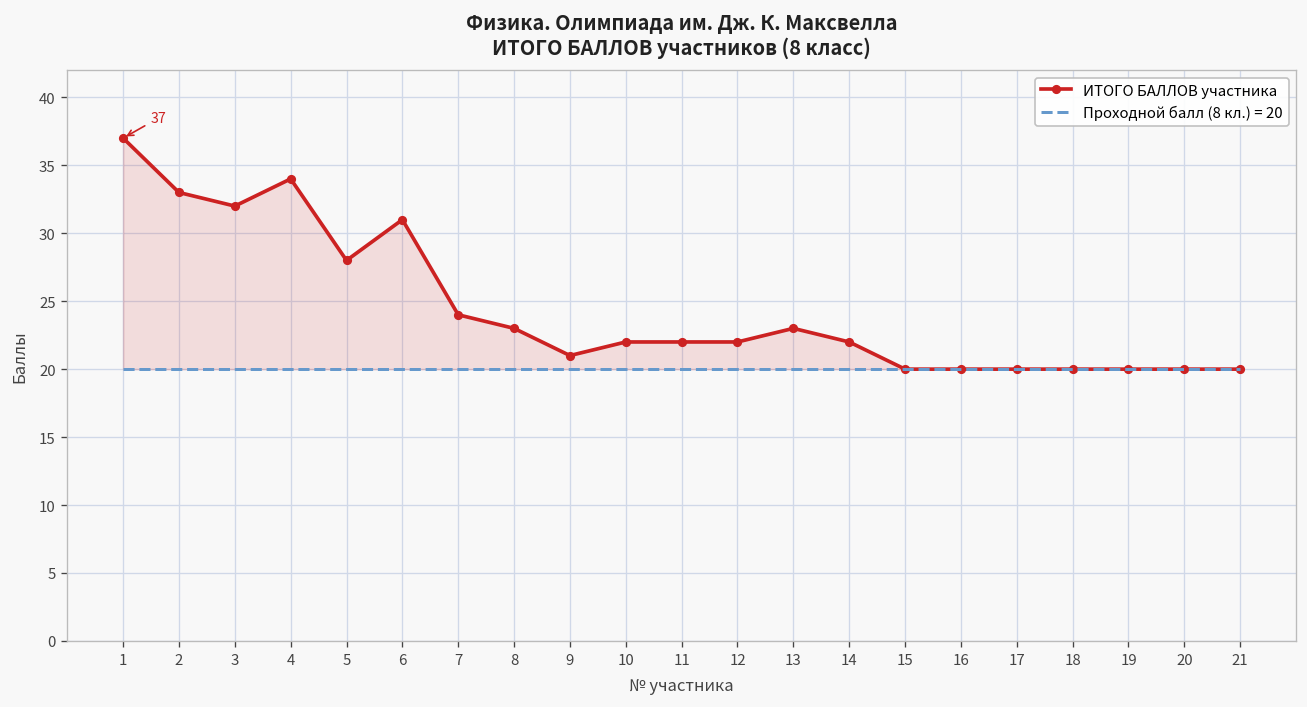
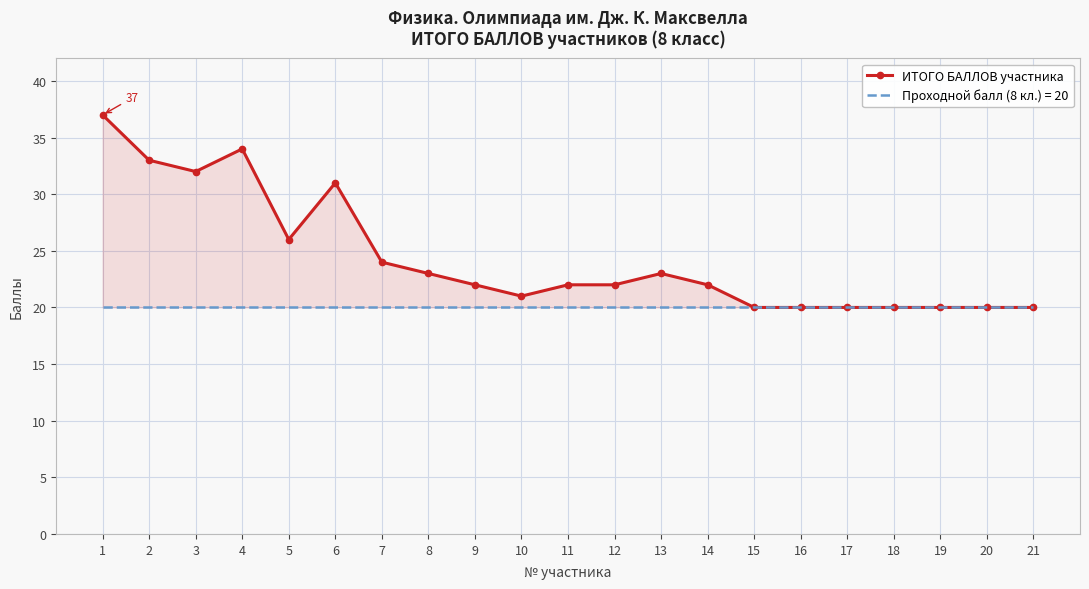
  {
    "ИТОГО БАЛЛОВ участника": {
      "2": 33,
      "3": 32,
      "4": 34,
-     "5": 28,
+     "5": 26,
      "6": 31,
      "7": 24,
      "8": 23,
-     "9": 21,
-     "10": 22,
+     "9": 22,
+     "10": 21,
      "11": 22,
      "12": 22,
      "13": 23,
      "14": 22
    },
    "Проходной балл (8 кл.) = 20": {
      "1": 20,
      "2": 20,
      "3": 20,
      "4": 20,
      "5": 20,
      "6": 20,
      "7": 20,
      "8": 20,
      "9": 20,
      "10": 20,
      "11": 20,
      "12": 20,
      "13": 20,
      "14": 20
    }
  }
